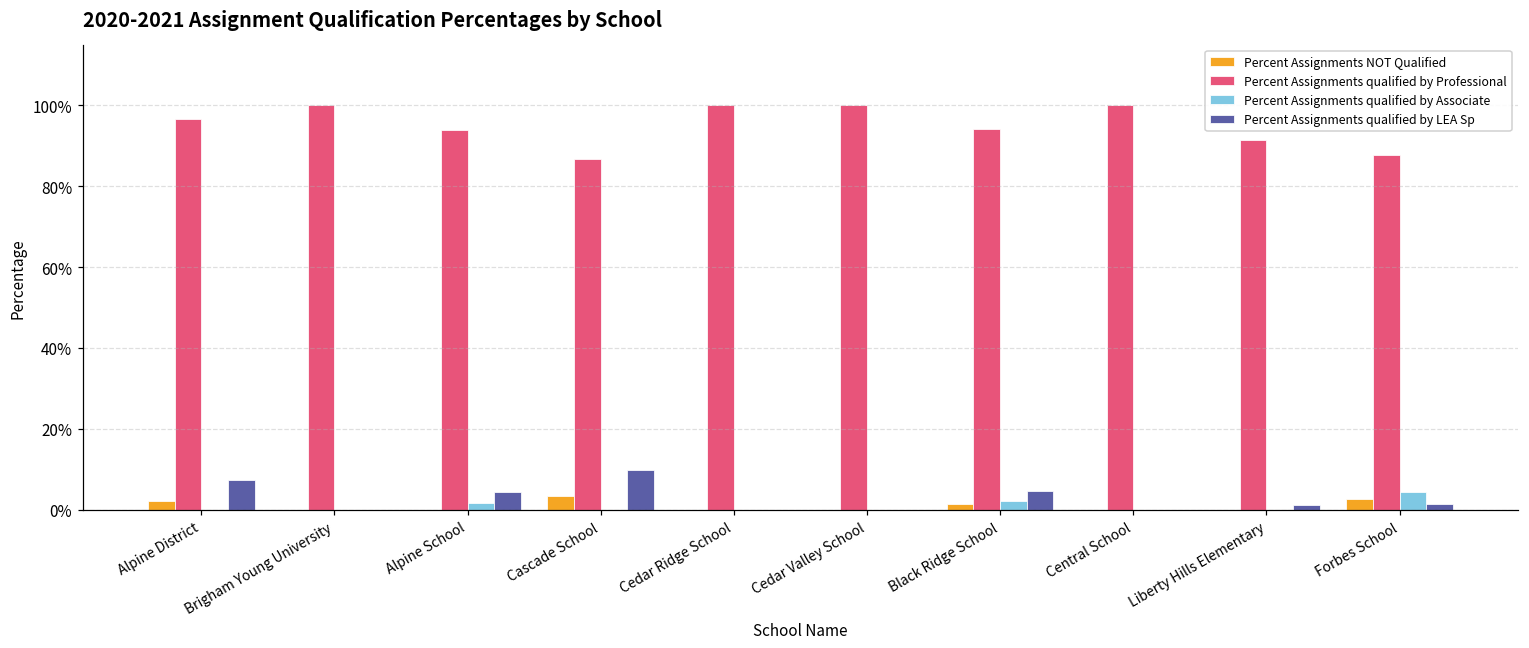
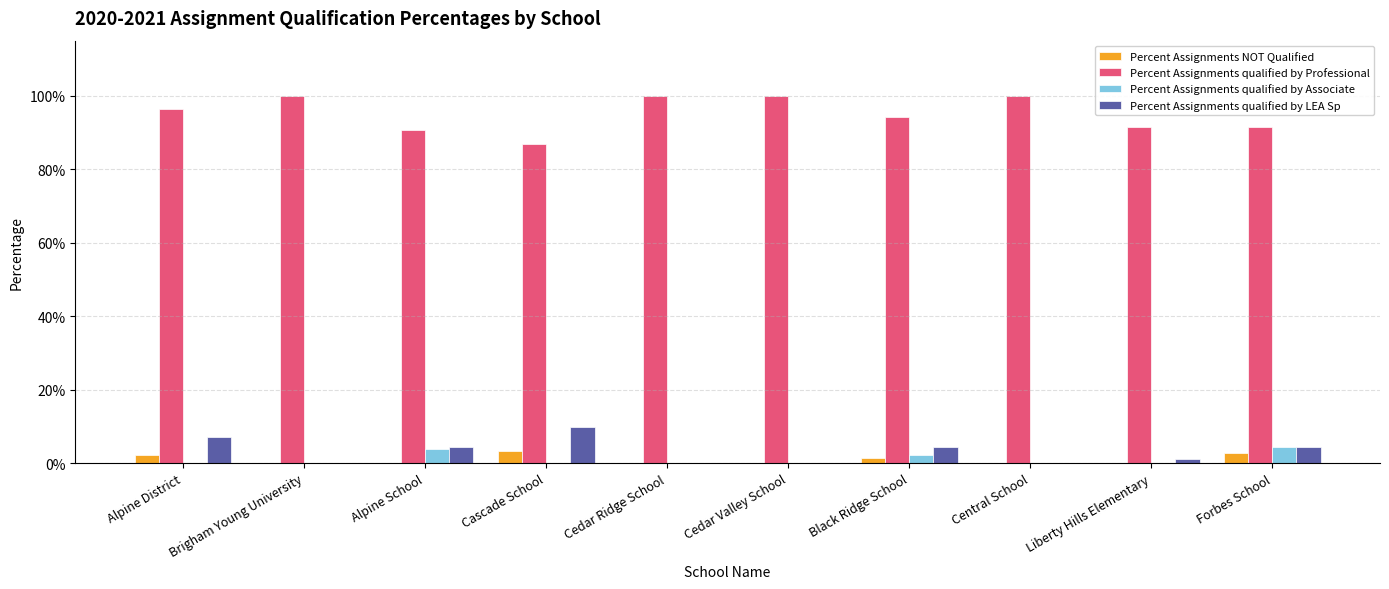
  {
    "Percent Assignments NOT Qualified": {
      "Alpine District": "2%",
      "Brigham Young University": "0%",
      "Alpine School": "0%",
      "Cascade School": "3%",
      "Cedar Ridge School": "0%",
      "Cedar Valley School": "0%",
      "Black Ridge School": "1%",
      "Central School": "0%",
      "Liberty Hills Elementary": "0%",
      "Forbes School": "3%"
    },
    "Percent Assignments qualified by Professional": {
      "Alpine District": "97%",
      "Brigham Young University": "100%",
-     "Alpine School": "94%",
+     "Alpine School": "91%",
      "Cascade School": "87%",
      "Cedar Ridge School": "100%",
      "Cedar Valley School": "100%",
      "Black Ridge School": "94%",
      "Central School": "100%",
      "Liberty Hills Elementary": "91%",
-     "Forbes School": "88%"
+     "Forbes School": "92%"
    },
    "Percent Assignments qualified by Associate": {
      "Alpine District": "0%",
      "Brigham Young University": "0%",
-     "Alpine School": "2%",
+     "Alpine School": "4%",
      "Cascade School": "0%",
      "Cedar Ridge School": "0%",
      "Cedar Valley School": "0%",
      "Black Ridge School": "2%",
      "Central School": "0%",
      "Liberty Hills Elementary": "0%",
      "Forbes School": "4%"
    },
    "Percent Assignments qualified by LEA Sp": {
      "Alpine District": "7%",
      "Brigham Young University": "0%",
      "Alpine School": "4%",
      "Cascade School": "10%",
      "Cedar Ridge School": "0%",
      "Cedar Valley School": "0%",
      "Black Ridge School": "5%",
      "Central School": "0%",
      "Liberty Hills Elementary": "1%",
-     "Forbes School": "1%"
+     "Forbes School": "4%"
    }
  }
